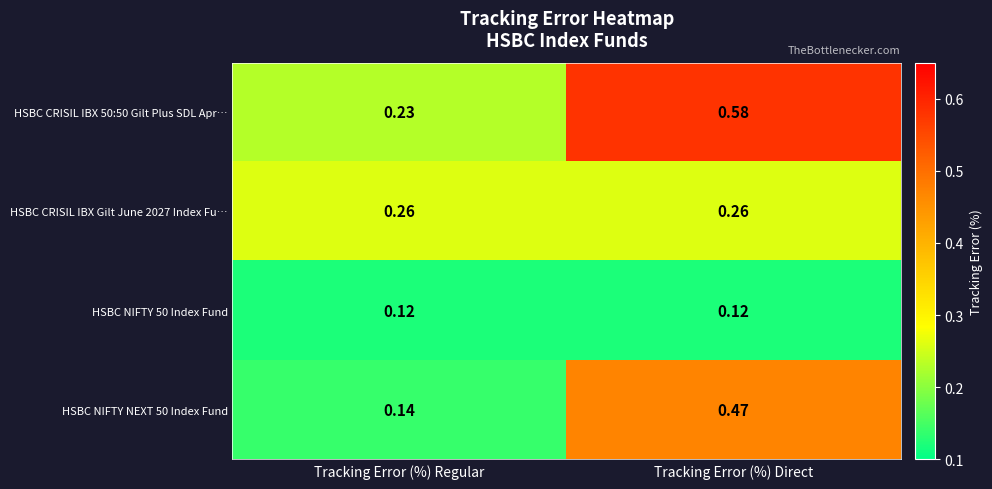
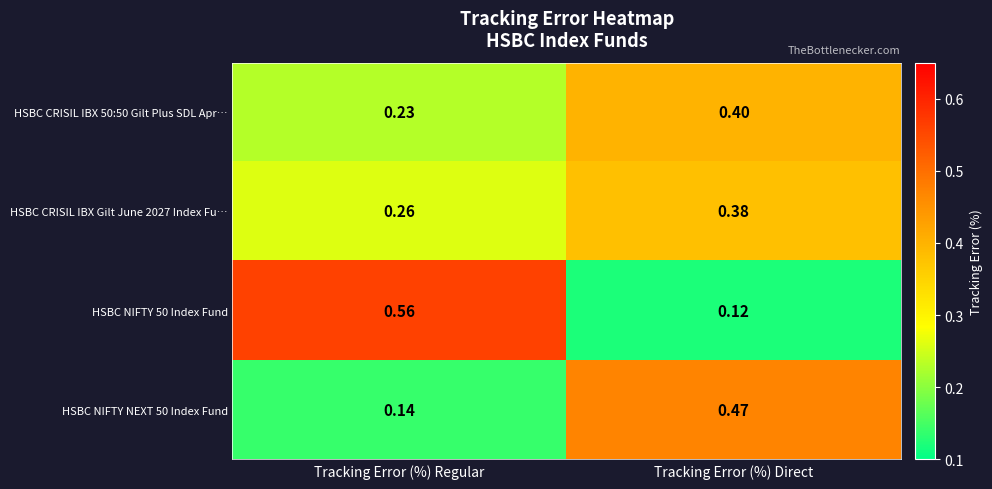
  {
    "HSBC CRISIL IBX 50:50 Gilt Plus SDL Apr…": {
      "Tracking Error (%) Regular": 0.23,
-     "Tracking Error (%) Direct": 0.58
+     "Tracking Error (%) Direct": 0.40
    },
    "HSBC CRISIL IBX Gilt June 2027 Index Fu…": {
      "Tracking Error (%) Regular": 0.26,
-     "Tracking Error (%) Direct": 0.26
+     "Tracking Error (%) Direct": 0.38
    },
    "HSBC NIFTY 50 Index Fund": {
-     "Tracking Error (%) Regular": 0.12,
+     "Tracking Error (%) Regular": 0.56,
      "Tracking Error (%) Direct": 0.12
    },
    "HSBC NIFTY NEXT 50 Index Fund": {
      "Tracking Error (%) Regular": 0.14,
      "Tracking Error (%) Direct": 0.47
    }
  }
